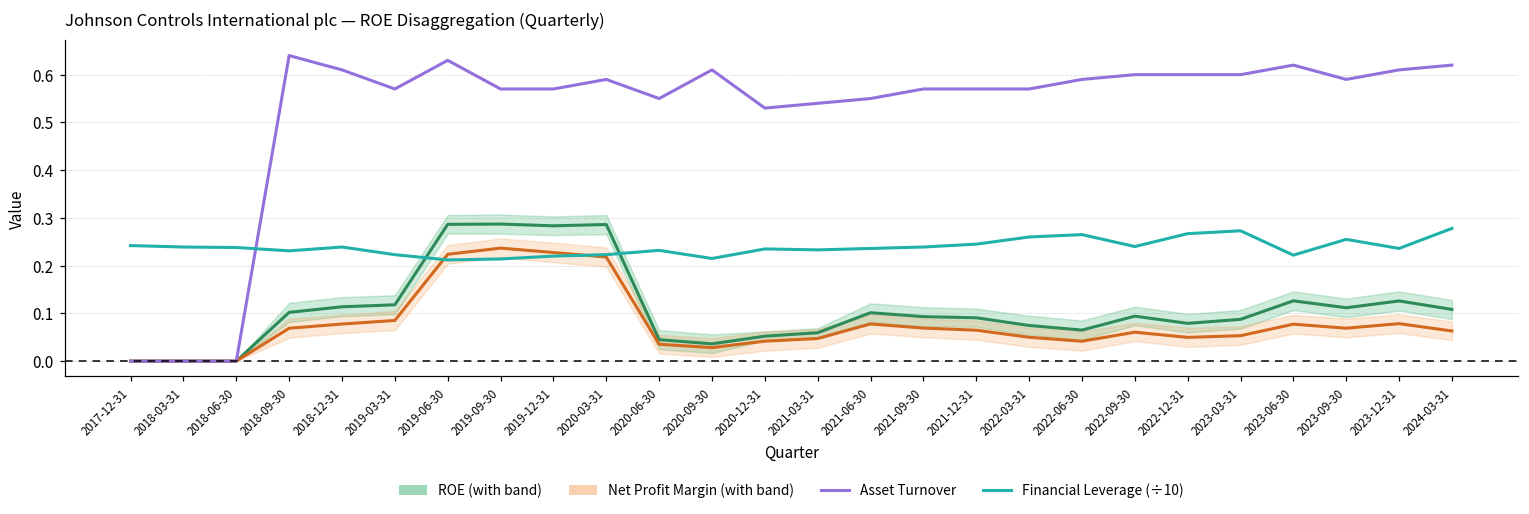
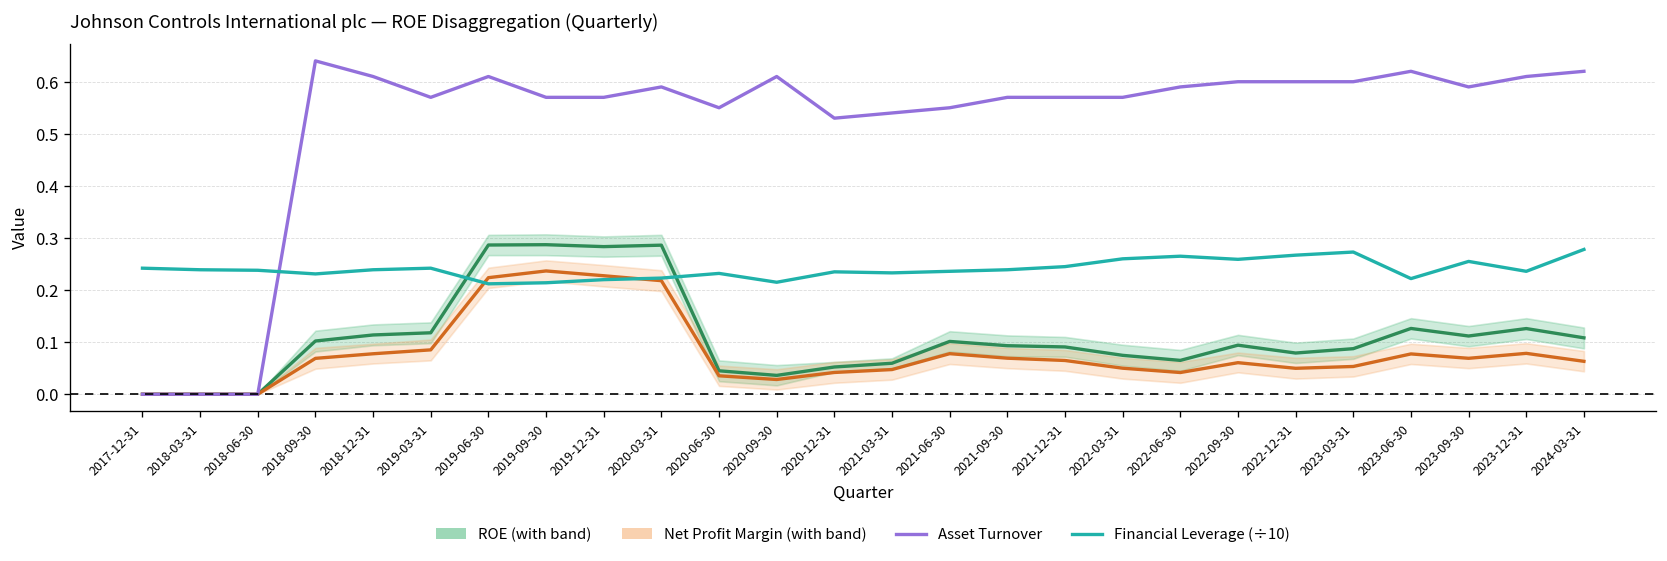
  {
    "Asset Turnover": {
      "2018-09-30": 0.64,
      "2018-12-31": 0.61,
      "2019-03-31": 0.57,
-     "2019-06-30": 0.63,
+     "2019-06-30": 0.61,
      "2019-09-30": 0.57,
      "2019-12-31": 0.57,
      "2020-03-31": 0.59,
      "2020-06-30": 0.55,
      "2020-09-30": 0.61,
      "2020-12-31": 0.53,
      "2021-03-31": 0.54,
      "2021-06-30": 0.55,
      "2021-09-30": 0.57,
      "2021-12-31": 0.57,
      "2022-03-31": 0.57,
      "2022-06-30": 0.59,
      "2022-09-30": 0.60,
      "2022-12-31": 0.60,
      "2023-03-31": 0.60,
      "2023-06-30": 0.62,
      "2023-09-30": 0.59,
      "2023-12-31": 0.61,
      "2024-03-31": 0.62
    },
    "Financial Leverage (÷10)": {
      "2017-12-31": 0.24,
      "2018-03-31": 0.24,
      "2018-06-30": 0.24,
      "2018-09-30": 0.23,
      "2018-12-31": 0.24,
-     "2019-03-31": 0.22,
+     "2019-03-31": 0.24,
      "2019-06-30": 0.21,
      "2019-09-30": 0.21,
      "2019-12-31": 0.22,
      "2020-06-30": 0.23,
      "2020-09-30": 0.22,
      "2020-12-31": 0.24,
      "2021-03-31": 0.23,
      "2021-06-30": 0.24,
      "2021-09-30": 0.24,
      "2021-12-31": 0.25,
      "2022-03-31": 0.26,
      "2022-06-30": 0.27,
-     "2022-09-30": 0.24,
+     "2022-09-30": 0.26,
      "2022-12-31": 0.27,
      "2023-03-31": 0.27,
      "2023-06-30": 0.22,
      "2023-09-30": 0.26,
      "2023-12-31": 0.24,
      "2024-03-31": 0.28
    }
  }
